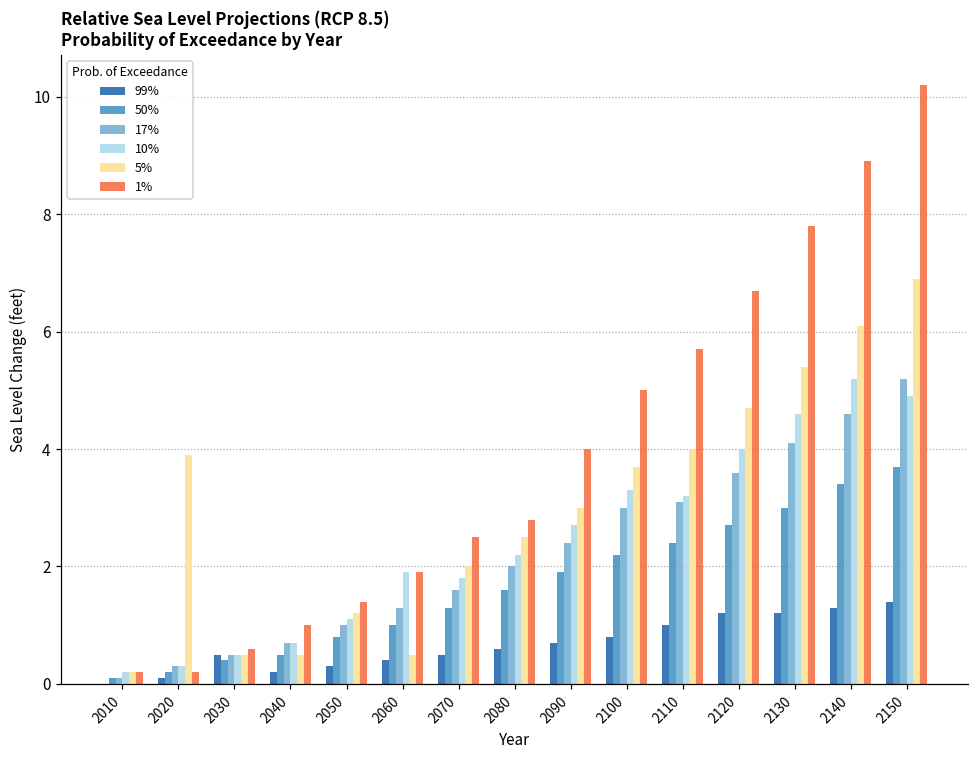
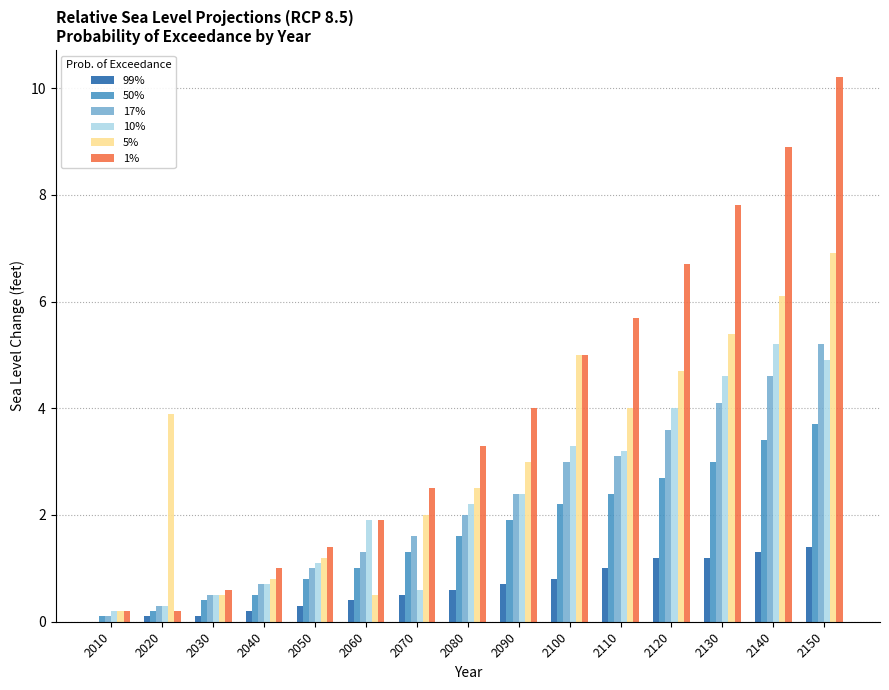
  {
    "99%": {
      "2010": 0.0,
      "2020": 0.1,
-     "2030": 0.5,
+     "2030": 0.1,
      "2040": 0.2,
      "2050": 0.3,
      "2060": 0.4,
      "2070": 0.5,
      "2080": 0.6,
      "2090": 0.7,
      "2100": 0.8,
      "2110": 1.0,
      "2120": 1.2,
      "2130": 1.2,
      "2140": 1.3,
      "2150": 1.4
    },
    "10%": {
      "2010": 0.2,
      "2020": 0.3,
      "2030": 0.5,
      "2040": 0.7,
      "2050": 1.1,
      "2060": 1.9,
-     "2070": 1.8,
+     "2070": 0.6,
      "2080": 2.2,
-     "2090": 2.7,
+     "2090": 2.4,
      "2100": 3.3,
      "2110": 3.2,
      "2120": 4.0,
      "2130": 4.6,
      "2140": 5.2,
      "2150": 4.9
    },
    "5%": {
      "2010": 0.2,
      "2020": 3.9,
      "2030": 0.5,
-     "2040": 0.5,
+     "2040": 0.8,
      "2050": 1.2,
      "2060": 0.5,
      "2070": 2.0,
      "2080": 2.5,
      "2090": 3.0,
-     "2100": 3.7,
+     "2100": 5.0,
      "2110": 4.0,
      "2120": 4.7,
      "2130": 5.4,
      "2140": 6.1,
      "2150": 6.9
    },
    "1%": {
      "2010": 0.2,
      "2020": 0.2,
      "2030": 0.6,
      "2040": 1.0,
      "2050": 1.4,
      "2060": 1.9,
      "2070": 2.5,
-     "2080": 2.8,
+     "2080": 3.3,
      "2090": 4.0,
      "2100": 5.0,
      "2110": 5.7,
      "2120": 6.7,
      "2130": 7.8,
      "2140": 8.9,
      "2150": 10.2
    }
  }
